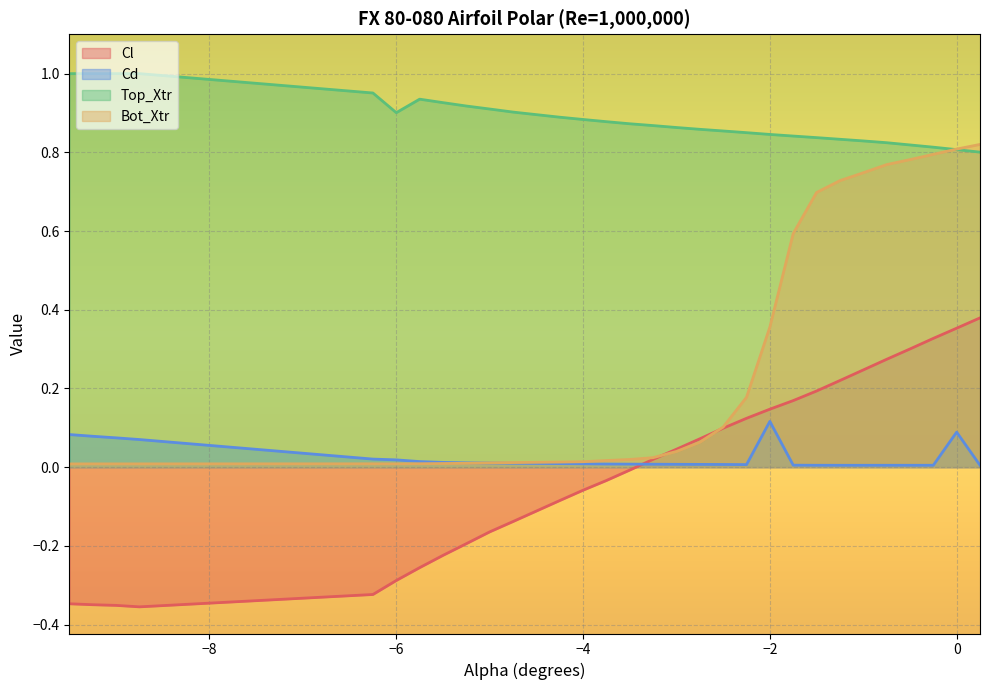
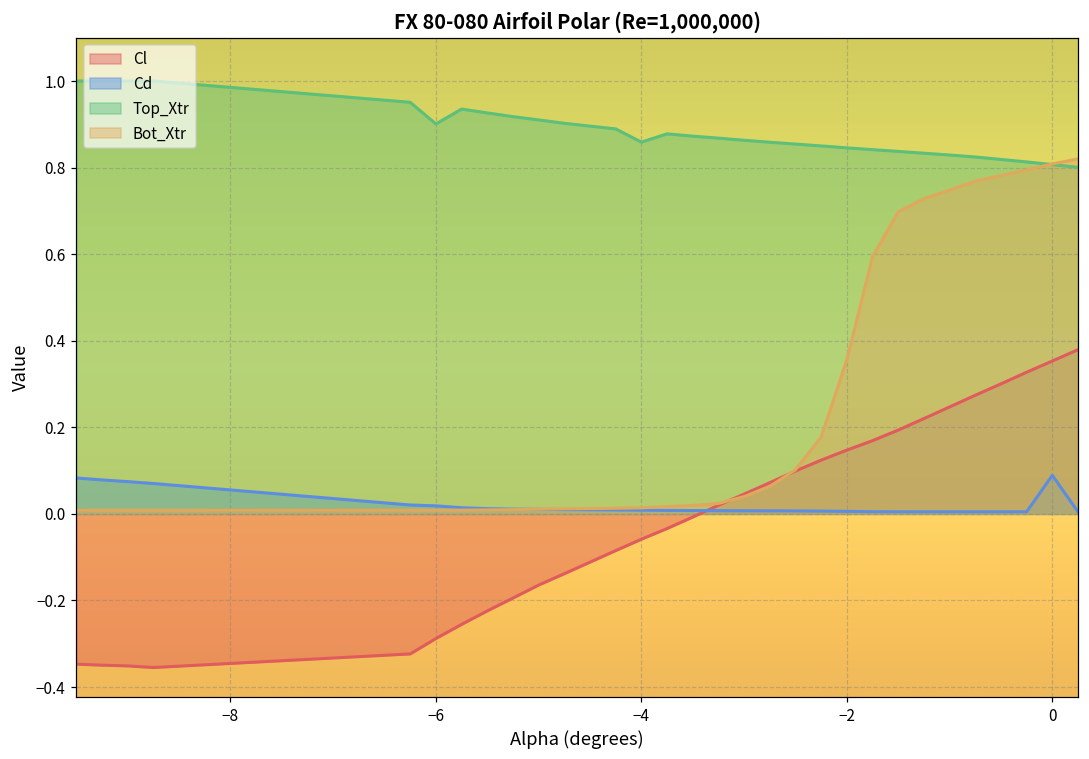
  {
    "Cd": {
      "−6": 0.02,
-     "−2": 0.12,
+     "−2": 0.01,
      "0": 0.09
    },
    "Top_Xtr": {
      "−6": 0.90,
-     "−4": 0.88,
+     "−4": 0.86,
      "−2": 0.85
    }
  }
